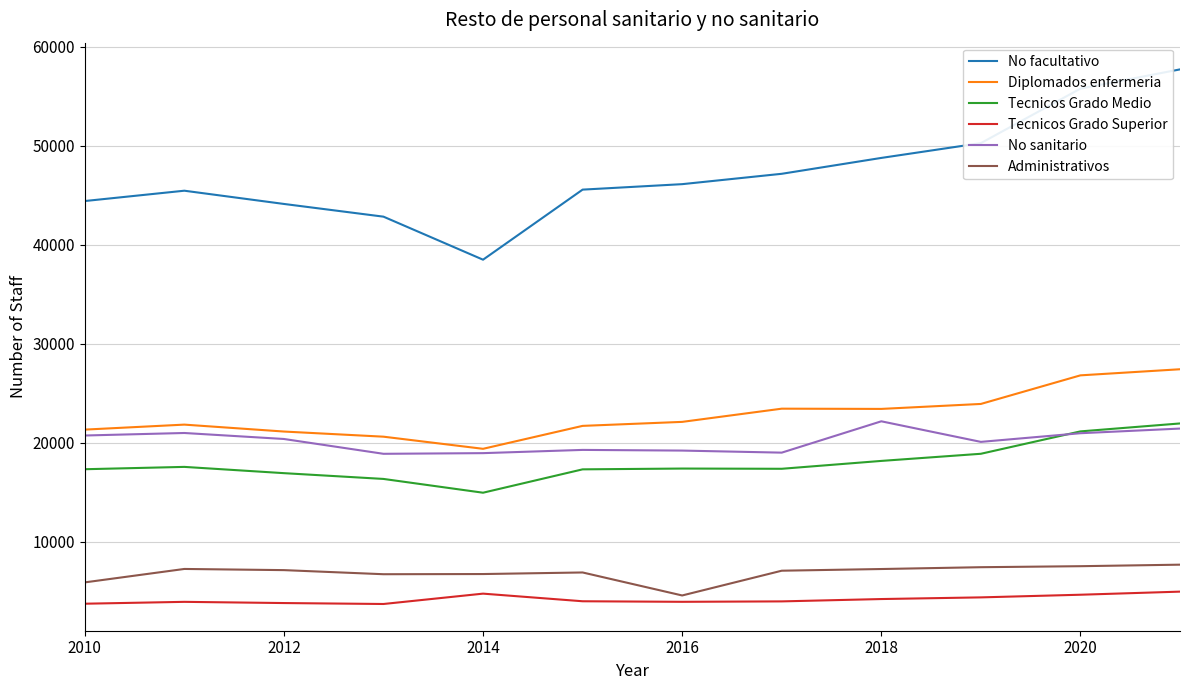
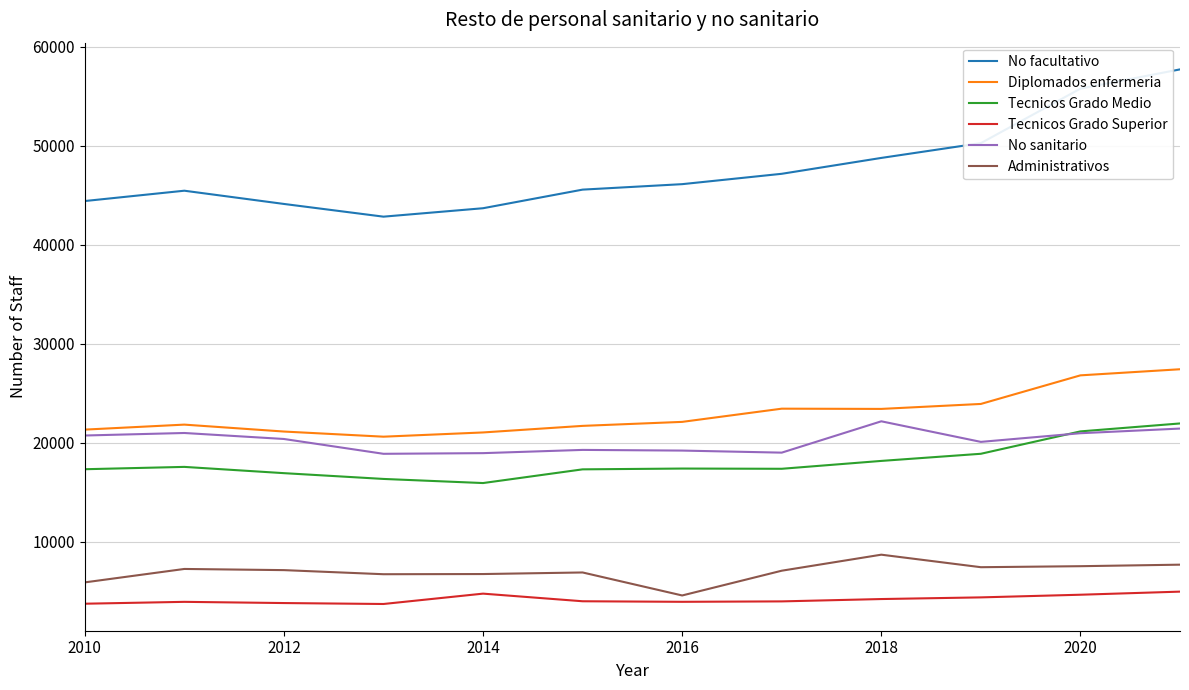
  {
    "No facultativo": {
      "2010": 44000,
      "2012": 44000,
-     "2014": 38000,
+     "2014": 44000,
      "2016": 46000,
      "2018": 49000
    },
    "Diplomados enfermeria": {
      "2010": 21000,
      "2012": 21000,
-     "2014": 19000,
+     "2014": 21000,
      "2016": 22000,
      "2018": 23000,
      "2020": 27000
    },
    "Tecnicos Grado Medio": {
      "2010": 17000,
      "2012": 17000,
-     "2014": 15000,
+     "2014": 16000,
      "2016": 17000,
      "2018": 18000
    },
    "Tecnicos Grado Superior": {
      "2010": 4000,
      "2012": 4000,
      "2014": 5000,
      "2016": 4000,
      "2018": 4000,
      "2020": 5000
    },
    "No sanitario": {
      "2010": 21000,
      "2012": 20000,
      "2014": 19000,
      "2016": 19000,
      "2018": 22000
    },
    "Administrativos": {
      "2010": 6000,
      "2012": 7000,
      "2014": 7000,
      "2016": 5000,
-     "2018": 7000,
+     "2018": 9000,
      "2020": 8000
    }
  }
